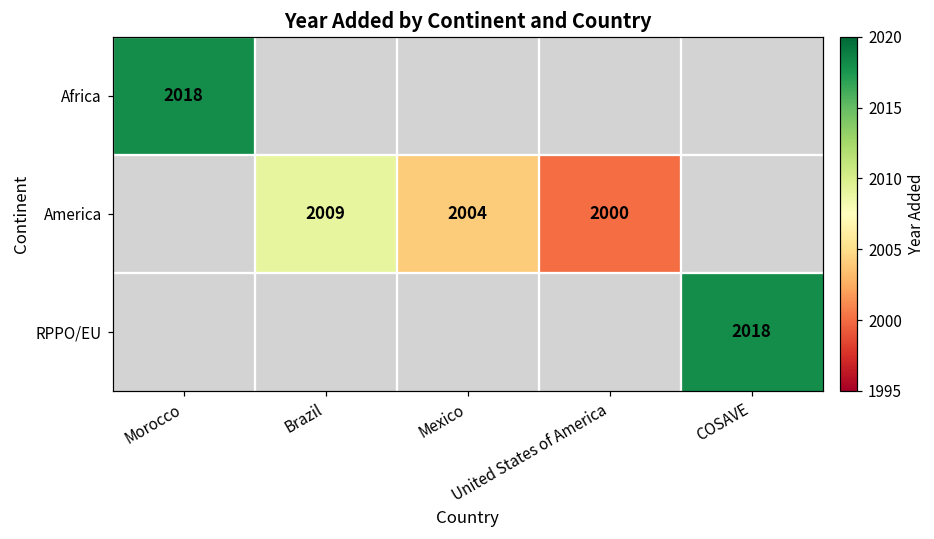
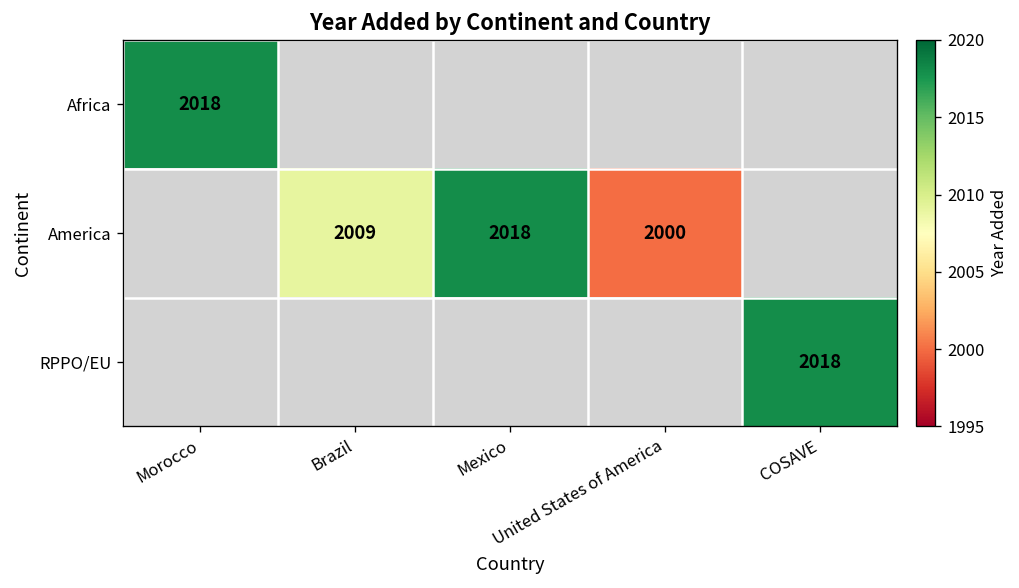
  {
    "Africa": {
      "Morocco": 2018
    },
    "America": {
      "Brazil": 2009,
-     "Mexico": 2004,
+     "Mexico": 2018,
      "United States of America": 2000
    },
    "RPPO/EU": {
      "COSAVE": 2018
    }
  }
